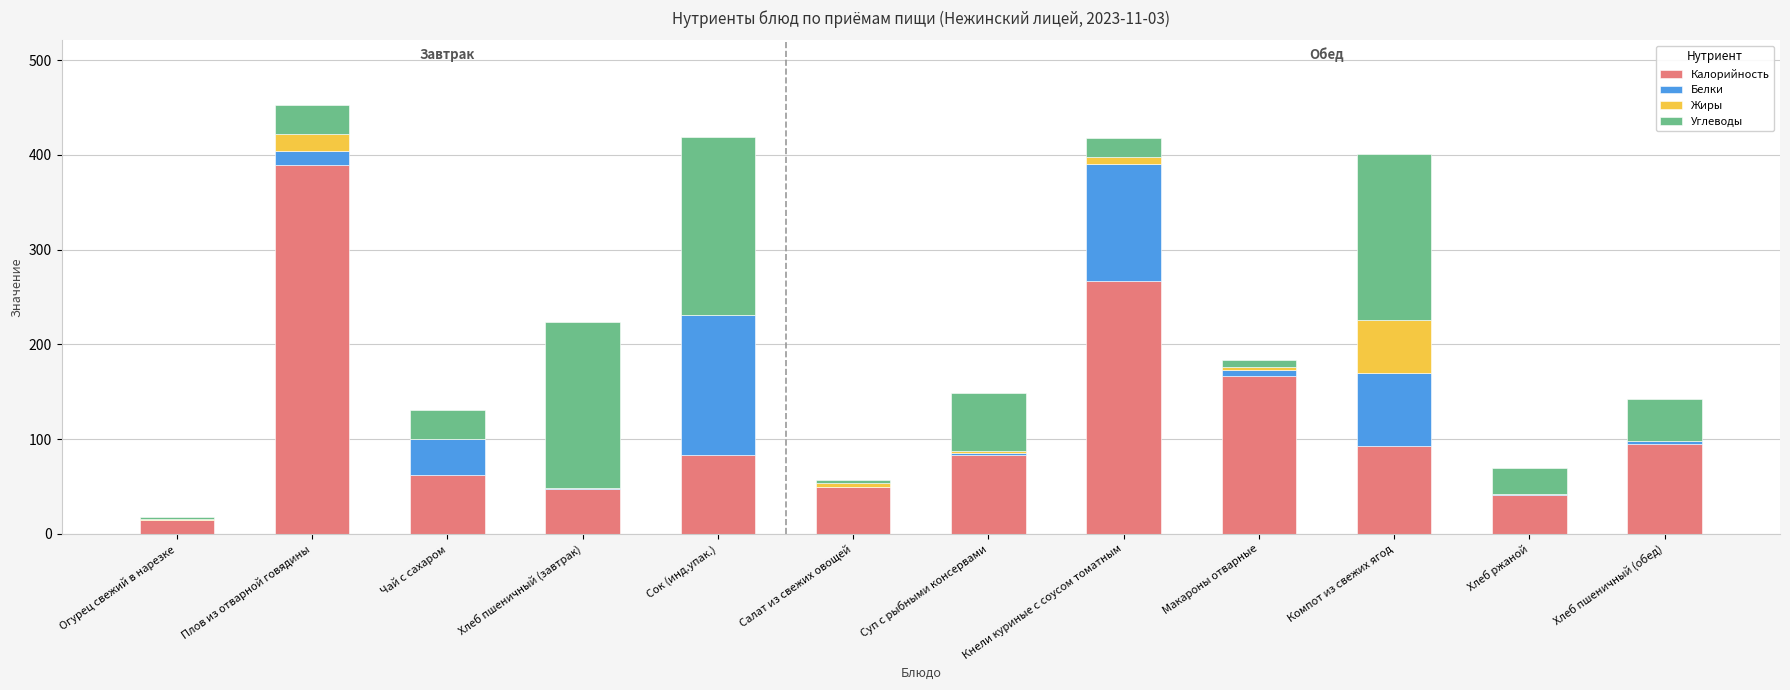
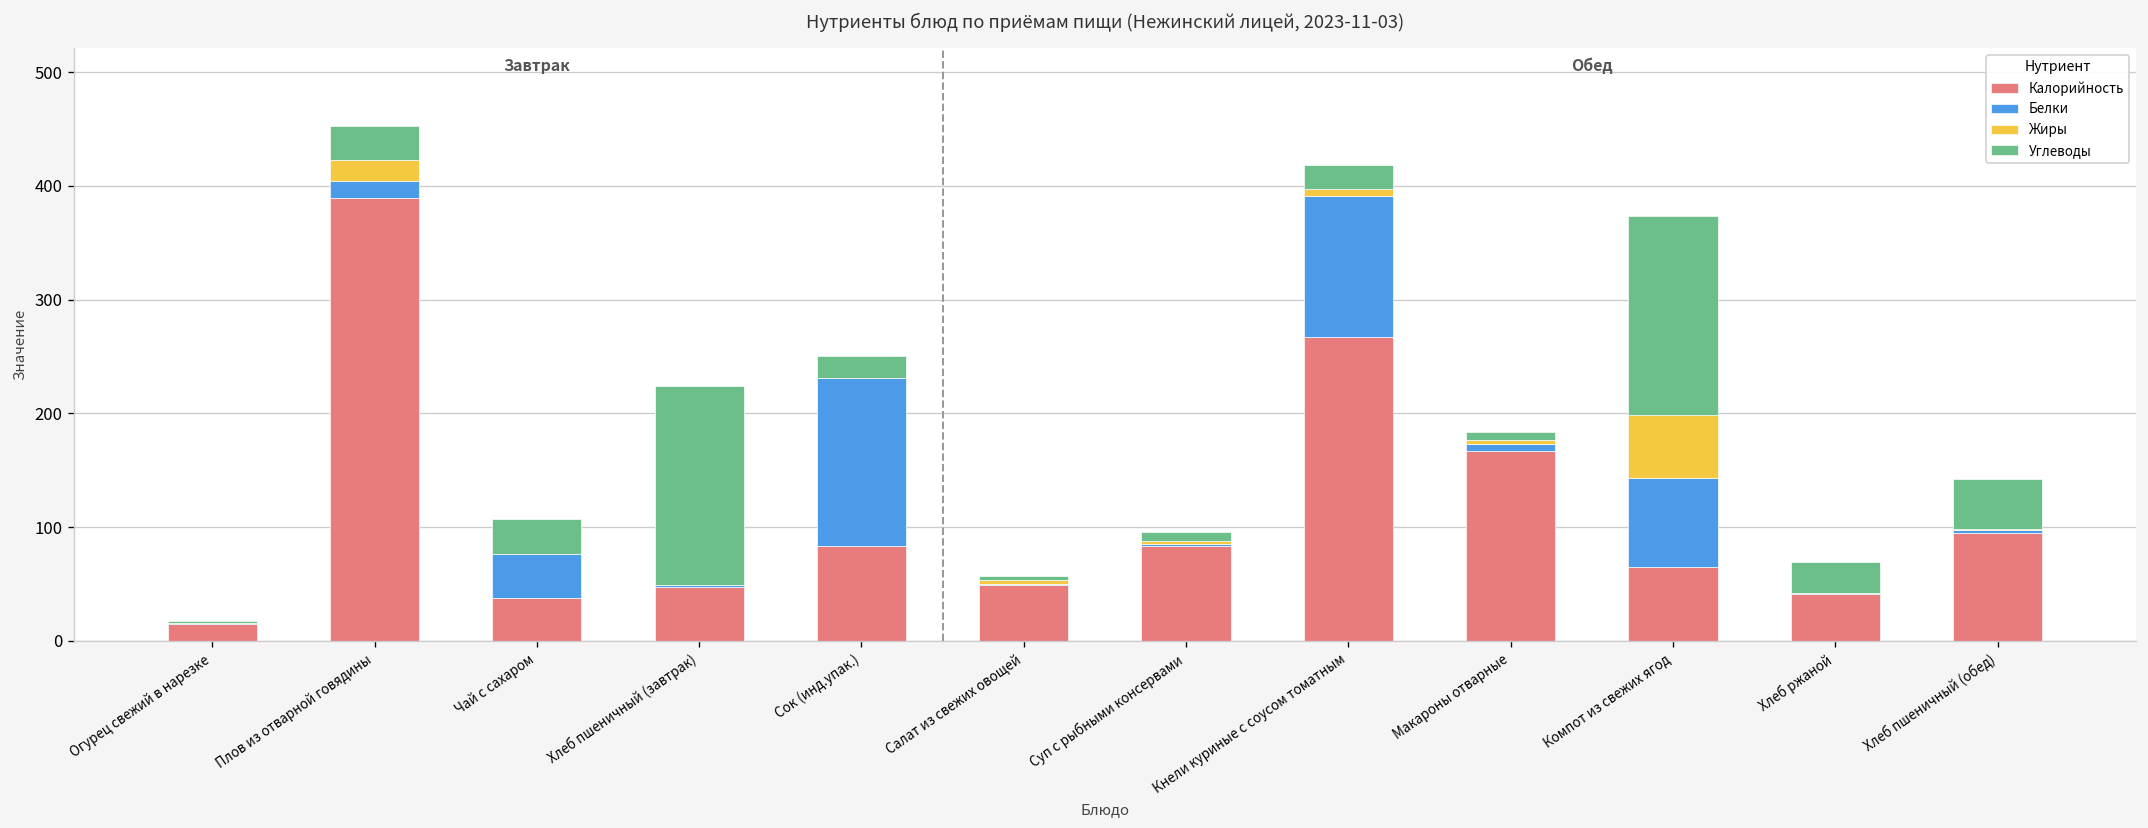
  {
    "Калорийность": {
      "Огурец свежий в нарезке": 10,
      "Плов из отварной говядины": 390,
-     "Чай с сахаром": 60,
+     "Чай с сахаром": 40,
      "Хлеб пшеничный (завтрак)": 50,
      "Сок (инд.упак.)": 80,
      "Салат из свежих овощей": 50,
      "Суп с рыбными консервами": 80,
      "Кнели куриные с соусом томатным": 270,
      "Макароны отварные": 170,
-     "Компот из свежих ягод": 90,
+     "Компот из свежих ягод": 70,
      "Хлеб ржаной": 40,
      "Хлеб пшеничный (обед)": 90
    },
    "Белки": {
      "Плов из отварной говядины": 20,
      "Чай с сахаром": 40,
      "Сок (инд.упак.)": 150,
      "Кнели куриные с соусом томатным": 120,
      "Макароны отварные": 10,
      "Компот из свежих ягод": 80,
      "Хлеб пшеничный (обед)": 0
    },
    "Жиры": {
      "Плов из отварной говядины": 20,
      "Чай с сахаром": 0,
      "Салат из свежих овощей": 0,
      "Кнели куриные с соусом томатным": 10,
      "Макароны отварные": 0,
      "Компот из свежих ягод": 60
    },
    "Углеводы": {
      "Плов из отварной говядины": 30,
      "Чай с сахаром": 30,
      "Хлеб пшеничный (завтрак)": 180,
-     "Сок (инд.упак.)": 190,
+     "Сок (инд.упак.)": 20,
      "Салат из свежих овощей": 0,
-     "Суп с рыбными консервами": 60,
+     "Суп с рыбными консервами": 10,
      "Кнели куриные с соусом томатным": 20,
      "Макароны отварные": 10,
      "Компот из свежих ягод": 170,
      "Хлеб ржаной": 30,
      "Хлеб пшеничный (обед)": 40
    }
  }
